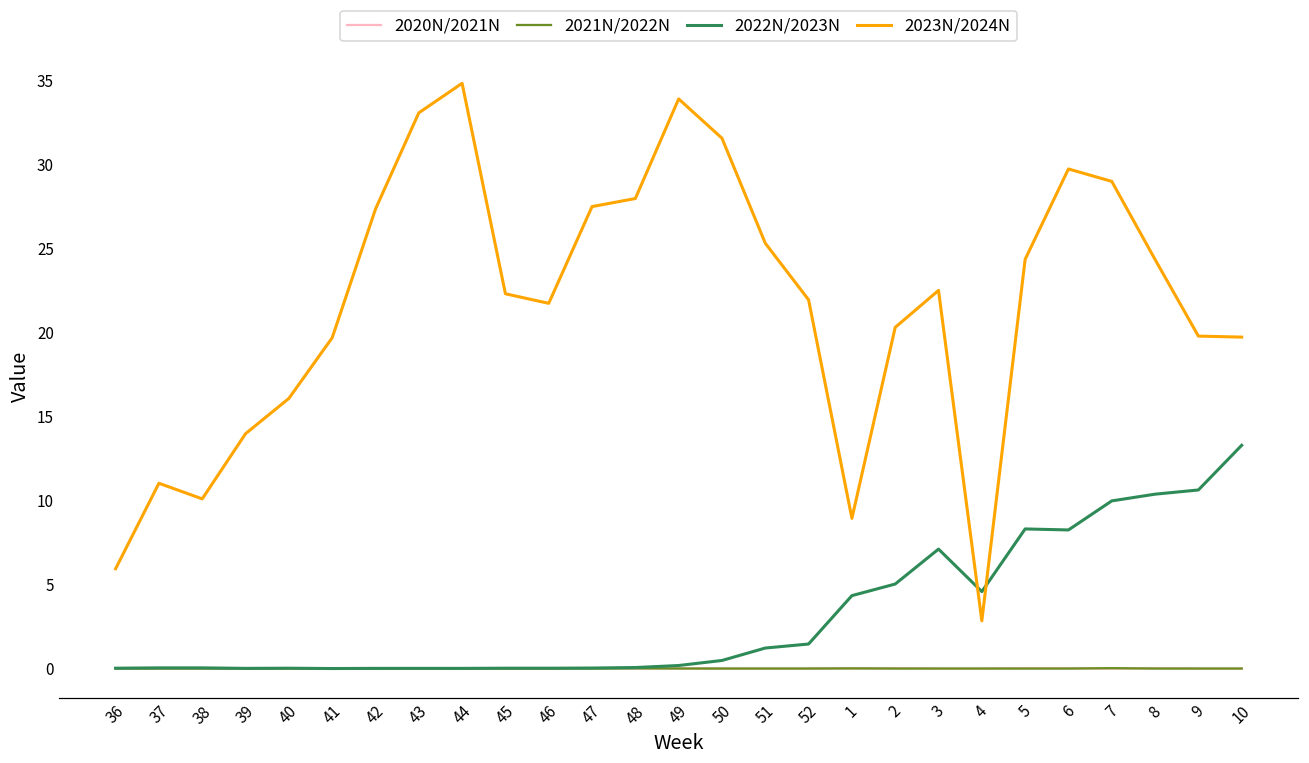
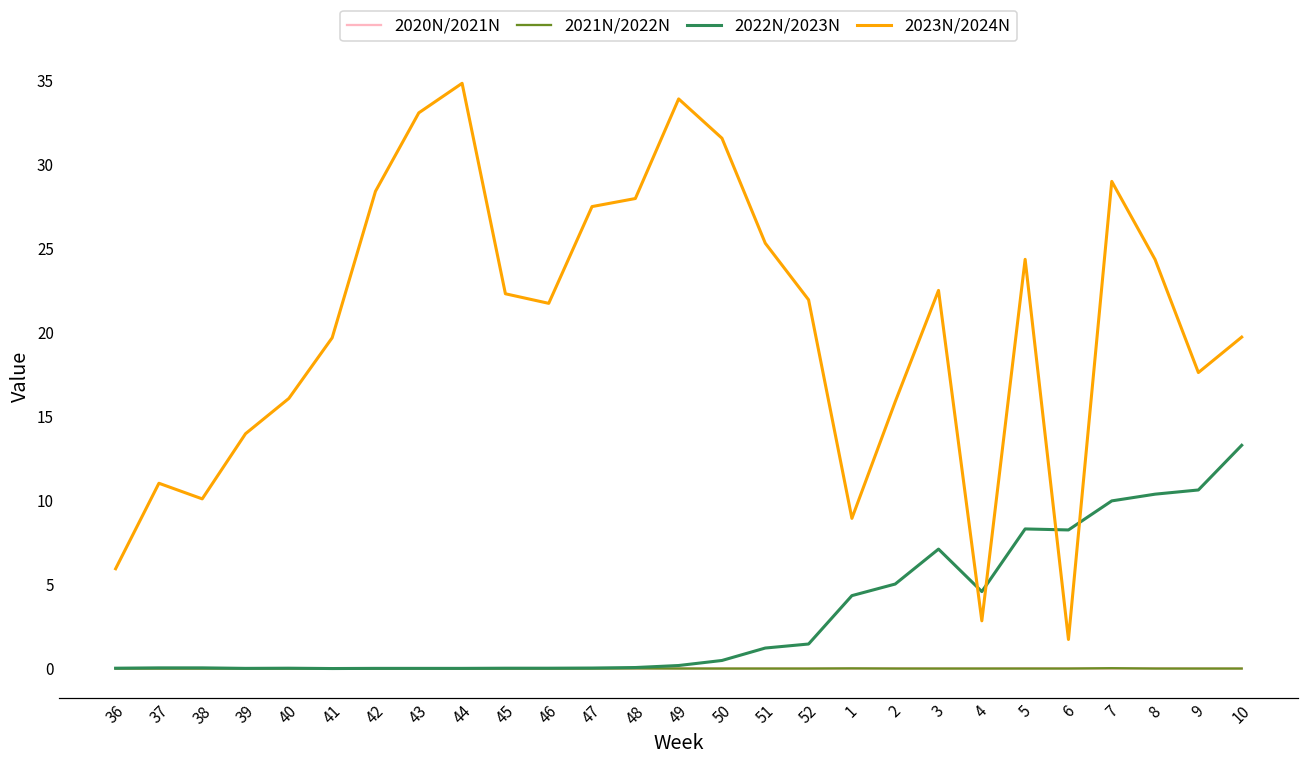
  {
    "2021N/2022N": {
      "49": 0.0,
      "50": 0.0,
      "51": 0.0,
      "52": 0.0,
      "1": 0.0,
      "2": 0.0,
      "3": 0.0,
      "4": 0.0,
      "5": 0.0,
      "6": 0.0,
      "7": 0.0,
      "8": 0.0,
      "9": 0.0,
      "10": 0.0
    },
    "2022N/2023N": {
      "49": 0.2,
      "50": 0.5,
      "51": 1.2,
      "52": 1.5,
      "1": 4.3,
      "2": 5.0,
      "3": 7.1,
      "4": 4.6,
      "5": 8.3,
      "6": 8.3,
      "7": 10.0,
      "8": 10.4,
      "9": 10.6,
      "10": 13.3
    },
    "2023N/2024N": {
      "36": 5.9,
      "37": 11.0,
      "38": 10.1,
      "39": 14.0,
      "40": 16.1,
      "41": 19.7,
-     "42": 27.4,
+     "42": 28.4,
      "43": 33.1,
      "44": 34.8,
      "45": 22.3,
      "46": 21.7,
      "47": 27.5,
      "48": 28.0,
      "49": 33.9,
      "50": 31.6,
      "51": 25.3,
      "52": 22.0,
      "1": 8.9,
-     "2": 20.3,
+     "2": 15.9,
      "3": 22.5,
      "4": 2.8,
      "5": 24.4,
-     "6": 29.7,
+     "6": 1.7,
      "7": 29.0,
      "8": 24.4,
-     "9": 19.8,
+     "9": 17.6,
      "10": 19.7
    }
  }
